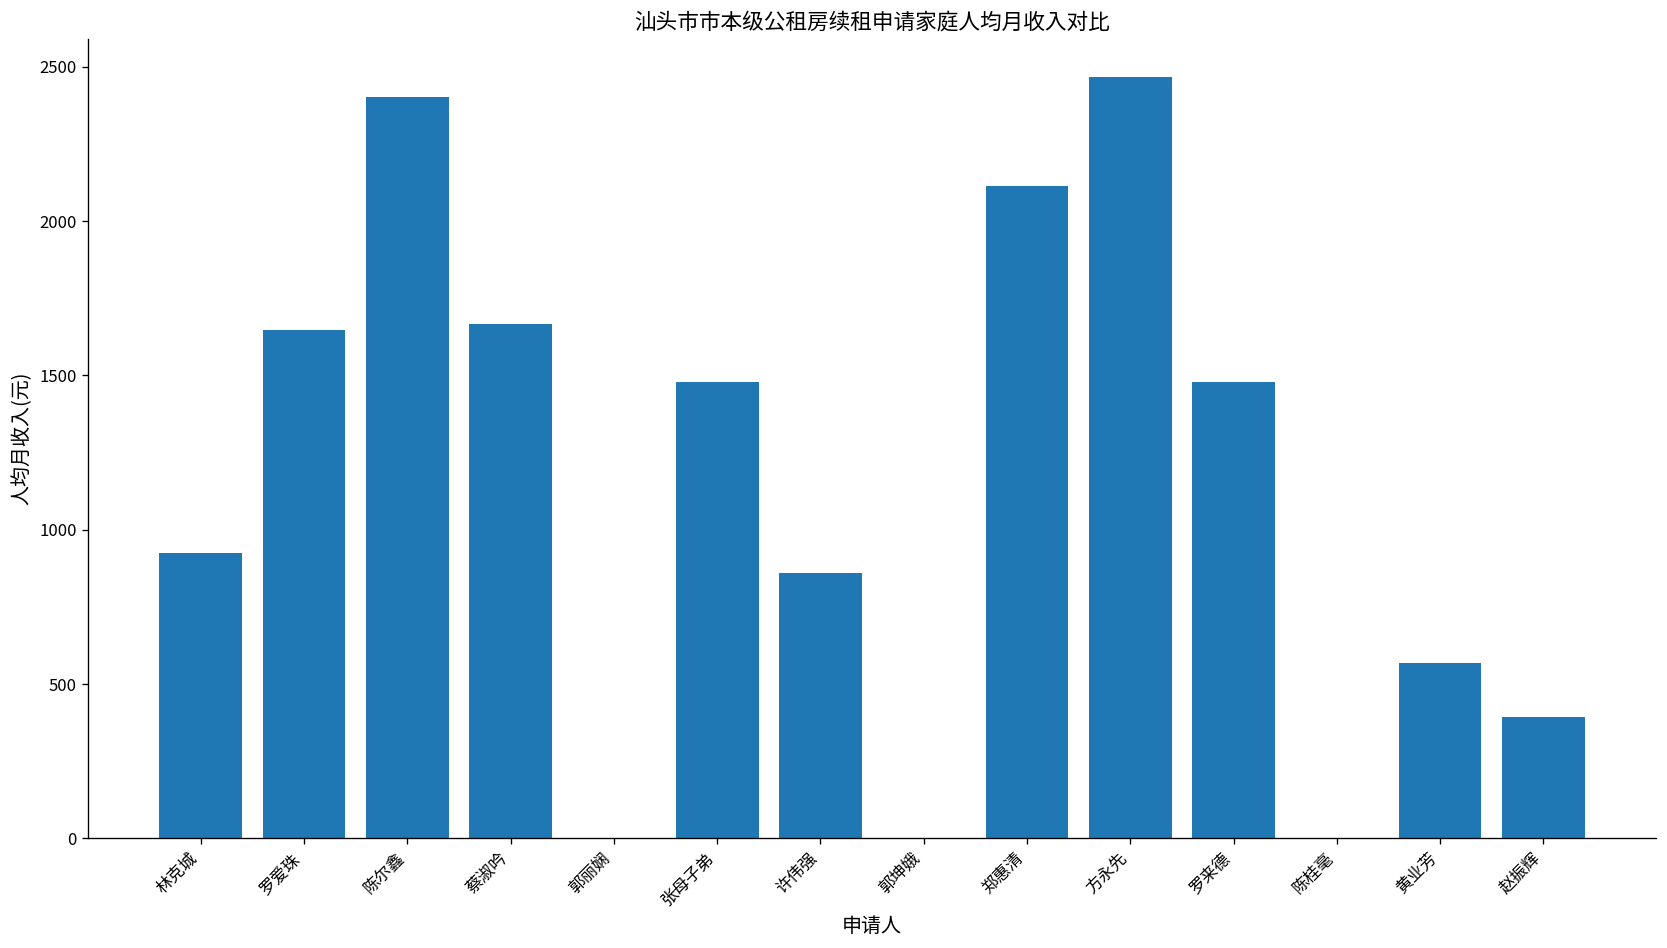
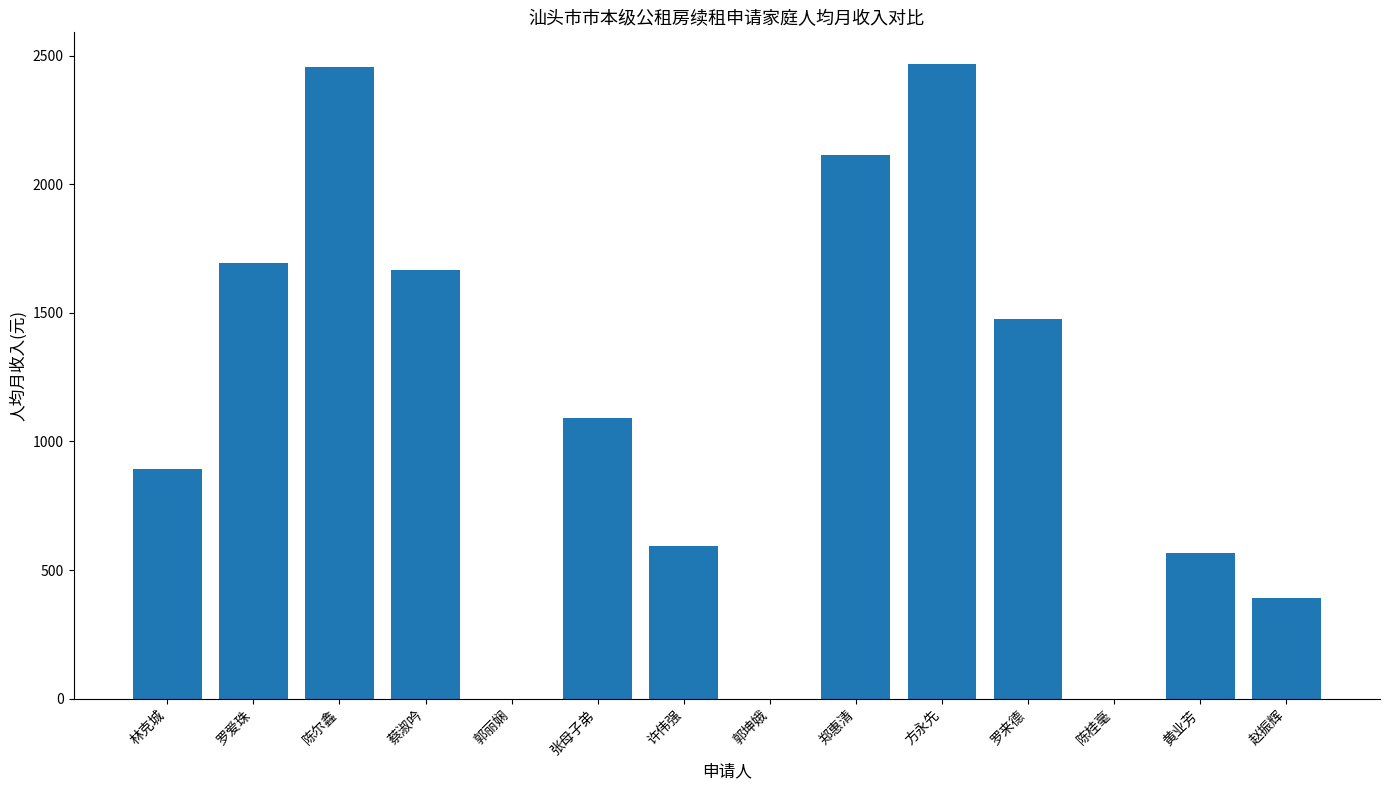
  {
-   "林克城": 920,
-   "罗爱珠": 1650,
-   "陈尔鑫": 2400,
+   "林克城": 890,
+   "罗爱珠": 1690,
+   "陈尔鑫": 2450,
    "蔡淑吟": 1670,
    "郭丽娴": 0,
-   "张母子弟": 1480,
-   "许伟强": 860,
+   "张母子弟": 1090,
+   "许伟强": 590,
    "郭坤娥": 0,
    "郑惠清": 2120,
    "方永先": 2470,
    "罗来德": 1480,
    "陈桂毫": 0,
    "黄业芳": 570,
    "赵振辉": 390
  }
